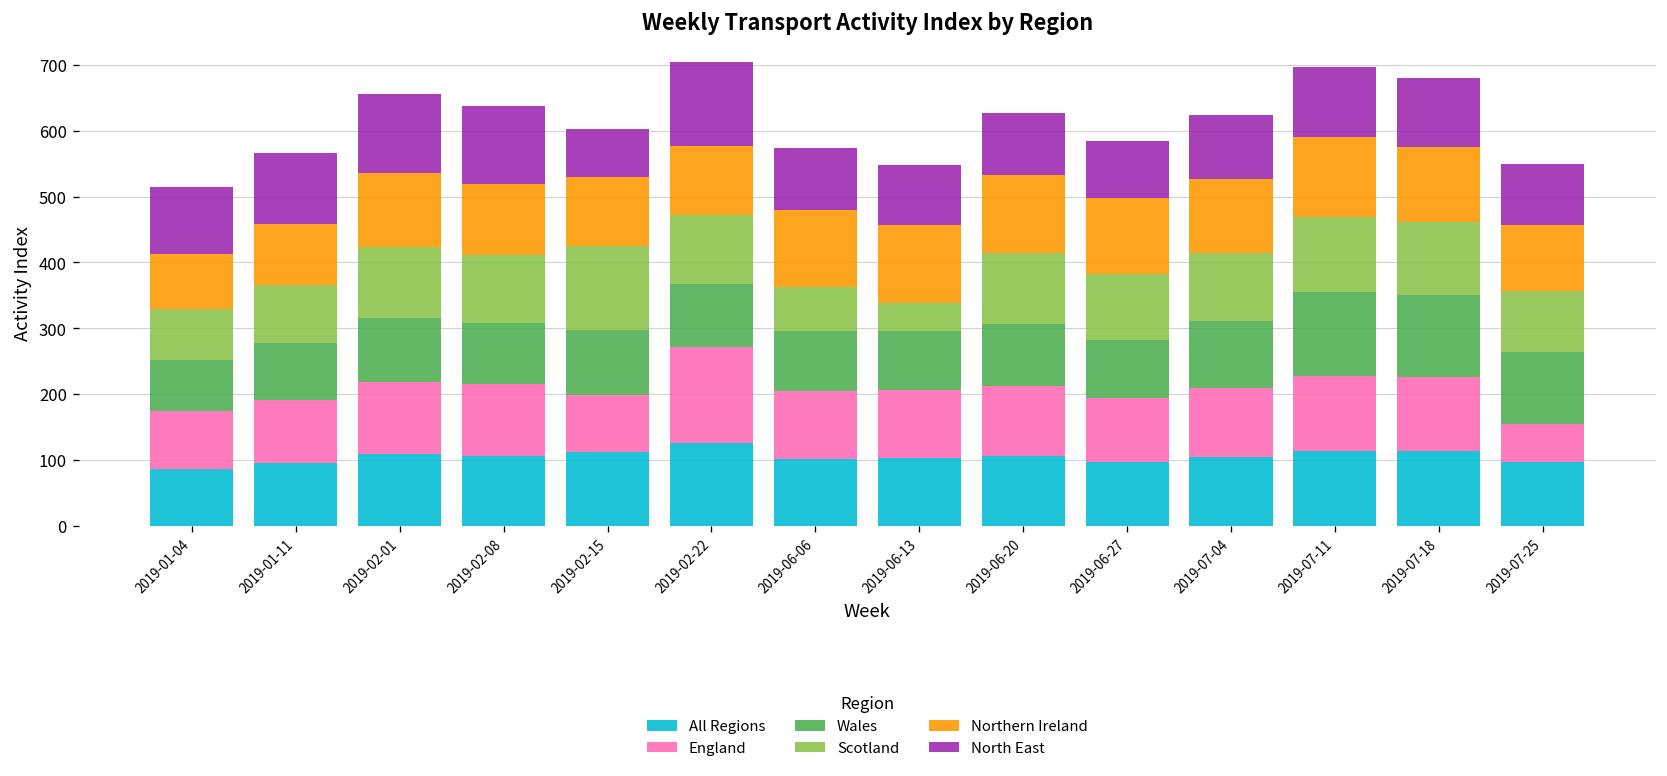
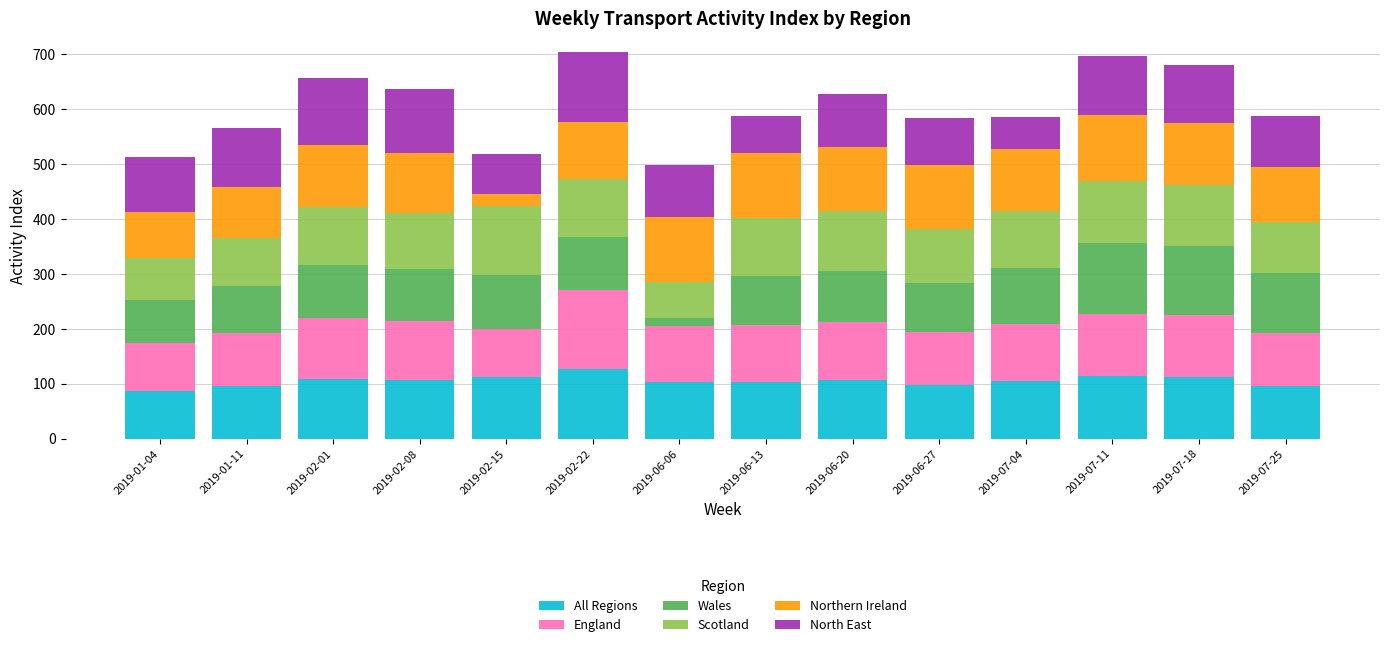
  {
    "All Regions": {
      "2019-01-04": 90,
      "2019-01-11": 100,
      "2019-02-01": 110,
      "2019-02-08": 110,
      "2019-02-15": 110,
      "2019-02-22": 130,
      "2019-06-06": 100,
      "2019-06-13": 100,
      "2019-06-20": 110,
      "2019-06-27": 100,
      "2019-07-04": 110,
      "2019-07-11": 110,
      "2019-07-18": 110,
      "2019-07-25": 100
    },
    "England": {
      "2019-01-04": 90,
      "2019-01-11": 100,
      "2019-02-01": 110,
      "2019-02-08": 110,
      "2019-02-15": 90,
      "2019-02-22": 150,
      "2019-06-06": 100,
      "2019-06-13": 100,
      "2019-06-20": 110,
      "2019-06-27": 100,
      "2019-07-04": 100,
      "2019-07-11": 110,
      "2019-07-18": 110,
-     "2019-07-25": 60
+     "2019-07-25": 100
    },
    "Wales": {
      "2019-01-04": 80,
      "2019-01-11": 90,
      "2019-02-01": 100,
      "2019-02-08": 90,
      "2019-02-15": 100,
      "2019-02-22": 100,
-     "2019-06-06": 90,
+     "2019-06-06": 10,
      "2019-06-13": 90,
      "2019-06-20": 90,
      "2019-06-27": 90,
      "2019-07-04": 100,
      "2019-07-11": 130,
      "2019-07-18": 130,
      "2019-07-25": 110
    },
    "Scotland": {
      "2019-01-04": 80,
      "2019-01-11": 90,
      "2019-02-01": 110,
      "2019-02-08": 100,
      "2019-02-15": 130,
      "2019-02-22": 100,
      "2019-06-06": 70,
-     "2019-06-13": 40,
+     "2019-06-13": 100,
      "2019-06-20": 110,
      "2019-06-27": 100,
      "2019-07-04": 100,
      "2019-07-11": 110,
      "2019-07-18": 110,
      "2019-07-25": 90
    },
    "Northern Ireland": {
      "2019-01-04": 80,
      "2019-01-11": 90,
      "2019-02-01": 110,
      "2019-02-08": 110,
-     "2019-02-15": 110,
+     "2019-02-15": 20,
      "2019-02-22": 100,
      "2019-06-06": 120,
      "2019-06-13": 120,
      "2019-06-20": 120,
      "2019-06-27": 120,
      "2019-07-04": 110,
      "2019-07-11": 120,
      "2019-07-18": 110,
      "2019-07-25": 100
    },
    "North East": {
      "2019-01-04": 100,
      "2019-01-11": 110,
      "2019-02-01": 120,
      "2019-02-08": 120,
      "2019-02-15": 70,
      "2019-02-22": 130,
      "2019-06-06": 90,
-     "2019-06-13": 90,
+     "2019-06-13": 70,
      "2019-06-20": 100,
      "2019-06-27": 90,
-     "2019-07-04": 100,
+     "2019-07-04": 60,
      "2019-07-11": 110,
      "2019-07-18": 110,
      "2019-07-25": 90
    }
  }
